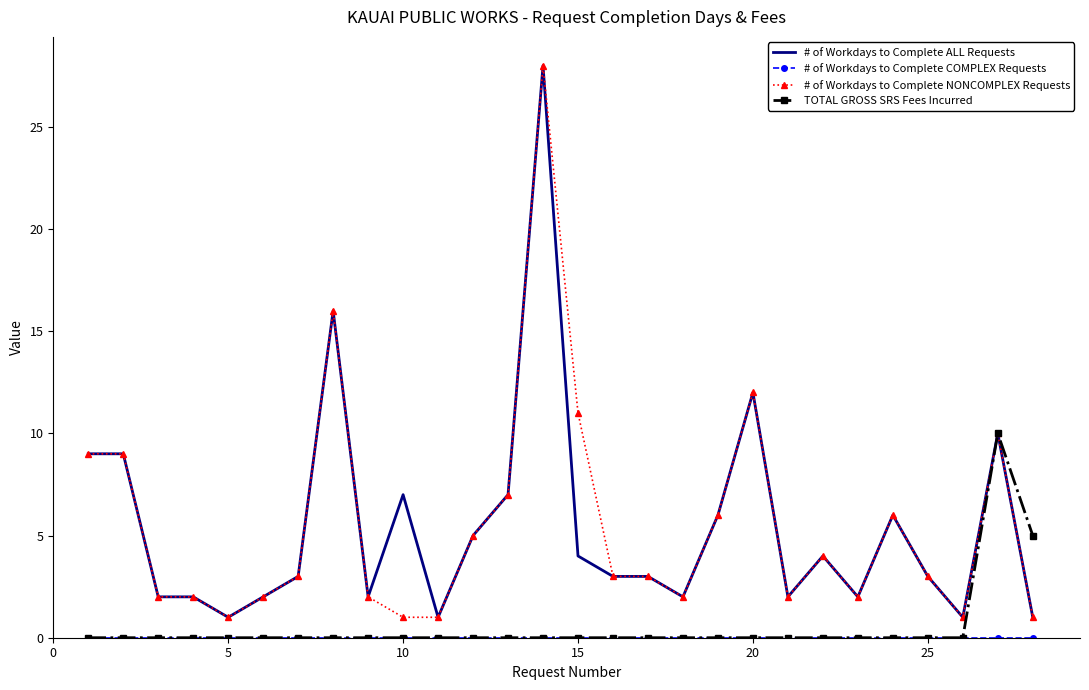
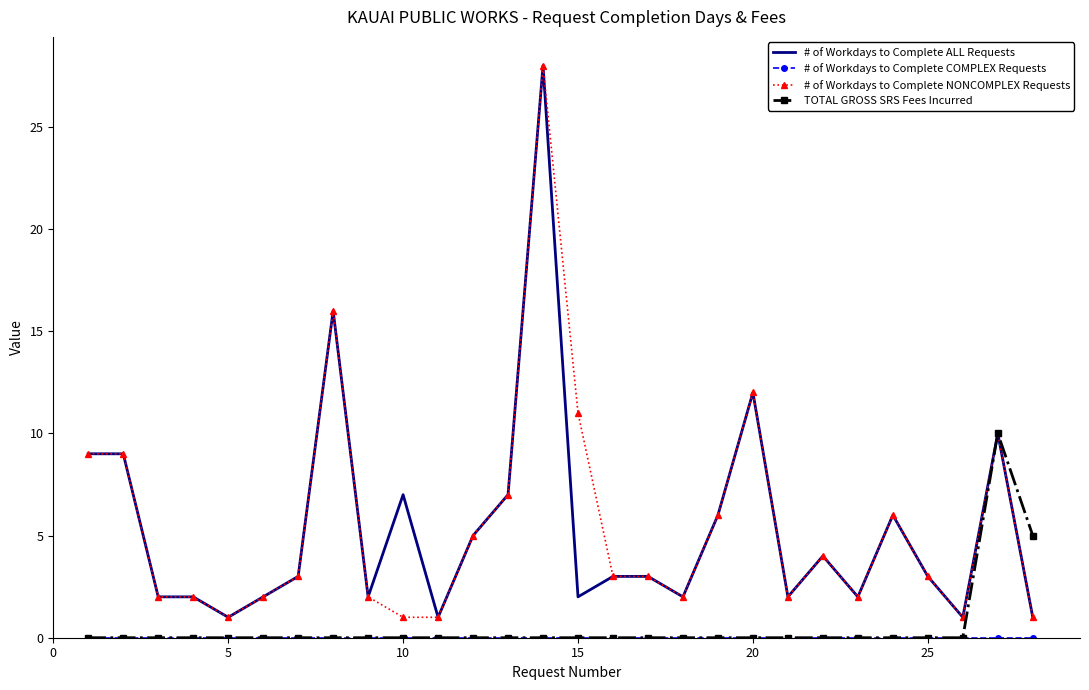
  {
    "# of Workdays to Complete ALL Requests": {
      "10": 7,
-     "15": 4
+     "15": 2
    },
    "# of Workdays to Complete NONCOMPLEX Requests": {
      "10": 1,
      "15": 11
    }
  }
